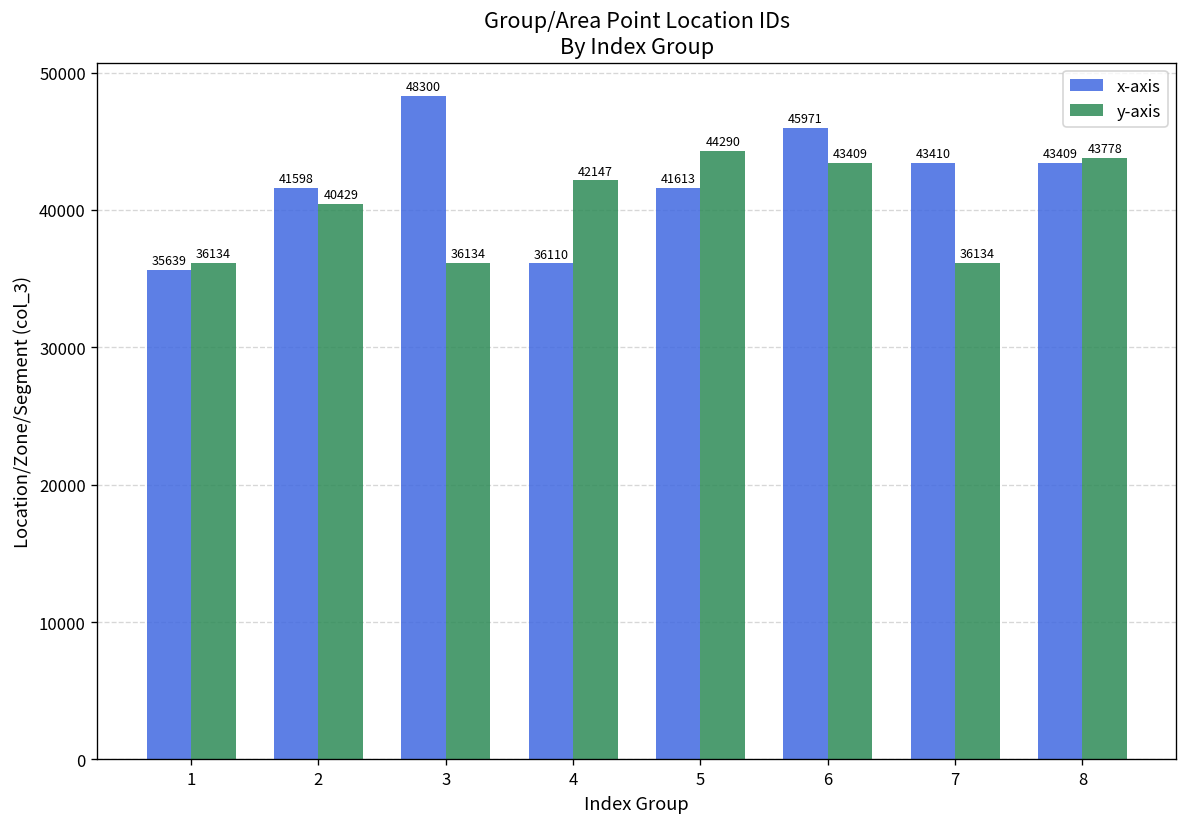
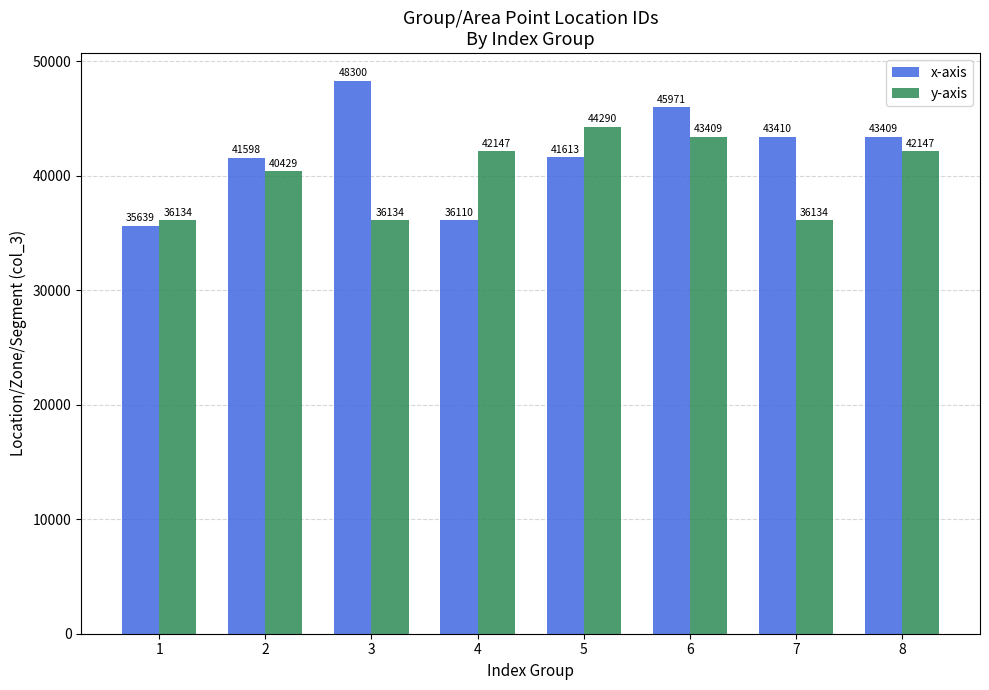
  {
    "x-axis": {
      "1": 35639,
      "2": 41598,
      "3": 48300,
      "4": 36110,
      "5": 41613,
      "6": 45971,
      "7": 43410,
      "8": 43409
    },
    "y-axis": {
      "1": 36134,
      "2": 40429,
      "3": 36134,
      "4": 42147,
      "5": 44290,
      "6": 43409,
      "7": 36134,
-     "8": 43778
+     "8": 42147
    }
  }
